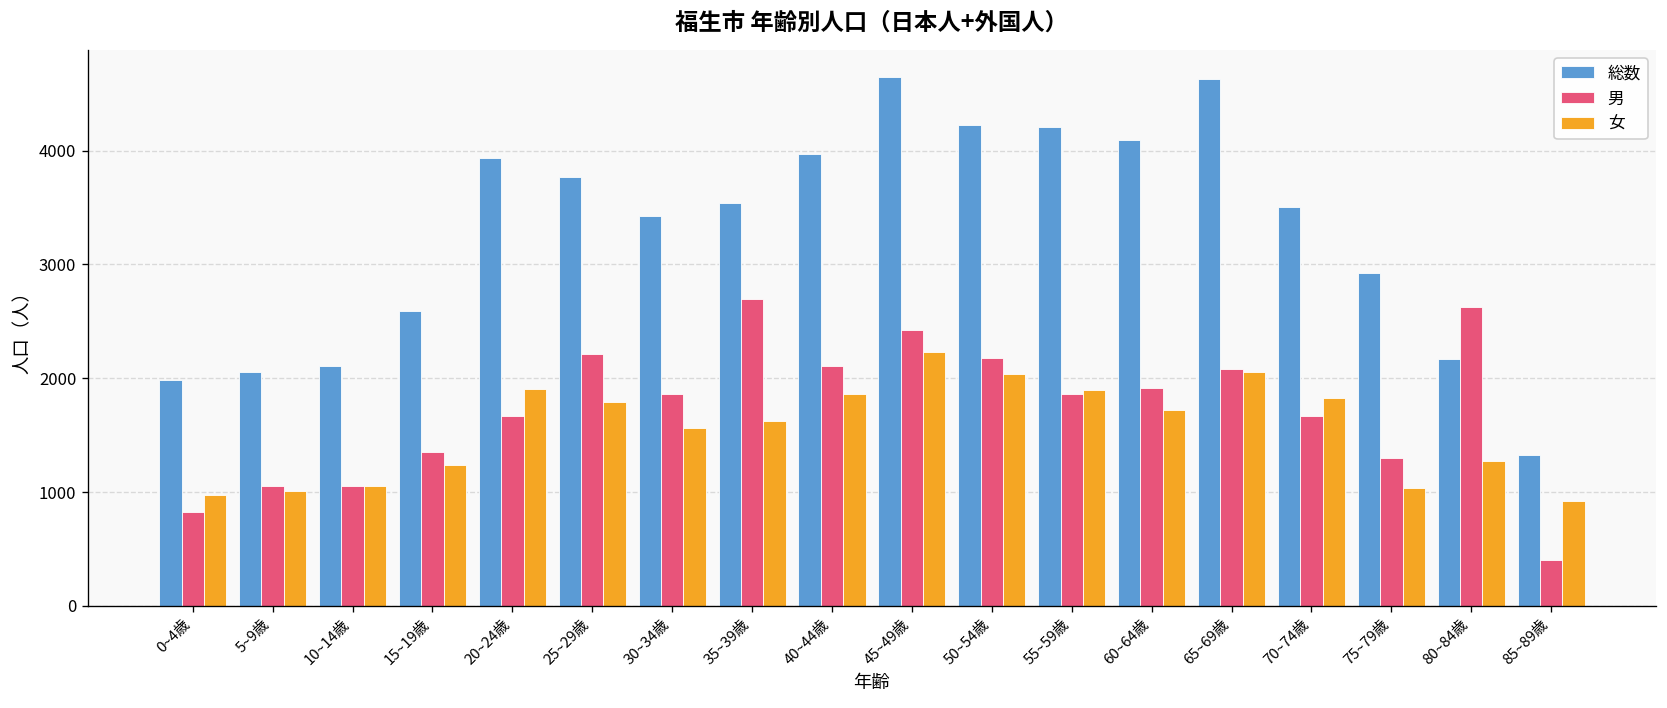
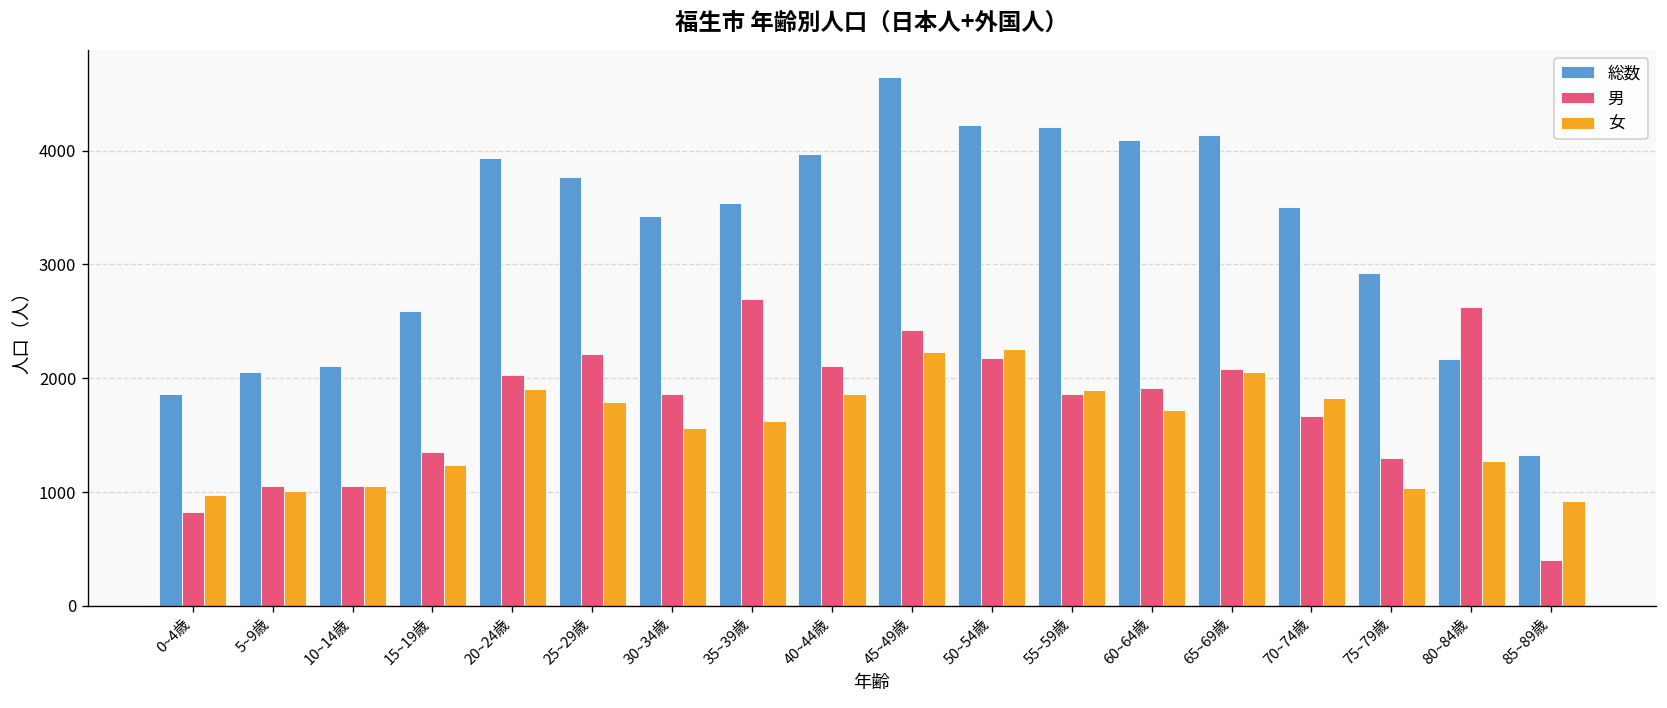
  {
    "総数": {
-     "0~4歳": 2000,
+     "0~4歳": 1900,
      "5~9歳": 2100,
      "10~14歳": 2100,
      "15~19歳": 2600,
      "20~24歳": 3900,
      "25~29歳": 3800,
      "30~34歳": 3400,
      "35~39歳": 3500,
      "40~44歳": 4000,
      "45~49歳": 4700,
      "50~54歳": 4200,
      "55~59歳": 4200,
      "60~64歳": 4100,
-     "65~69歳": 4600,
+     "65~69歳": 4100,
      "70~74歳": 3500,
      "75~79歳": 2900,
      "80~84歳": 2200,
      "85~89歳": 1300
    },
    "男": {
      "0~4歳": 800,
      "5~9歳": 1100,
      "10~14歳": 1100,
      "15~19歳": 1400,
-     "20~24歳": 1700,
+     "20~24歳": 2000,
      "25~29歳": 2200,
      "30~34歳": 1900,
      "35~39歳": 2700,
      "40~44歳": 2100,
      "45~49歳": 2400,
      "50~54歳": 2200,
      "55~59歳": 1900,
      "60~64歳": 1900,
      "65~69歳": 2100,
      "70~74歳": 1700,
      "75~79歳": 1300,
      "80~84歳": 2600,
      "85~89歳": 400
    },
    "女": {
      "0~4歳": 1000,
      "5~9歳": 1000,
      "10~14歳": 1100,
      "15~19歳": 1200,
      "20~24歳": 1900,
      "25~29歳": 1800,
      "30~34歳": 1600,
      "35~39歳": 1600,
      "40~44歳": 1900,
      "45~49歳": 2200,
-     "50~54歳": 2000,
+     "50~54歳": 2300,
      "55~59歳": 1900,
      "60~64歳": 1700,
      "65~69歳": 2100,
      "70~74歳": 1800,
      "75~79歳": 1000,
      "80~84歳": 1300,
      "85~89歳": 900
    }
  }
